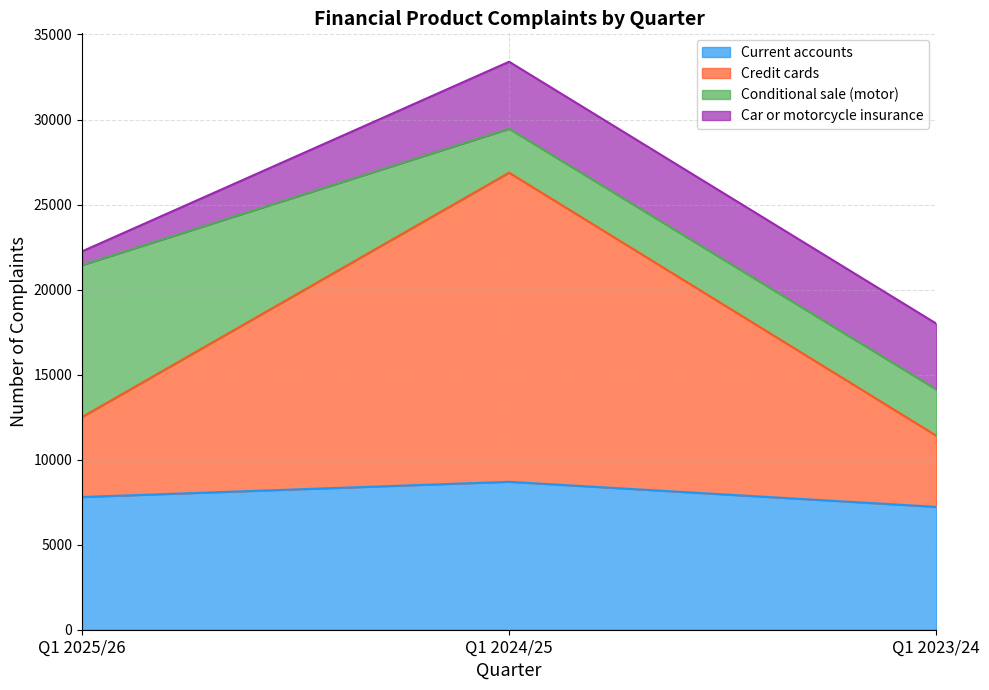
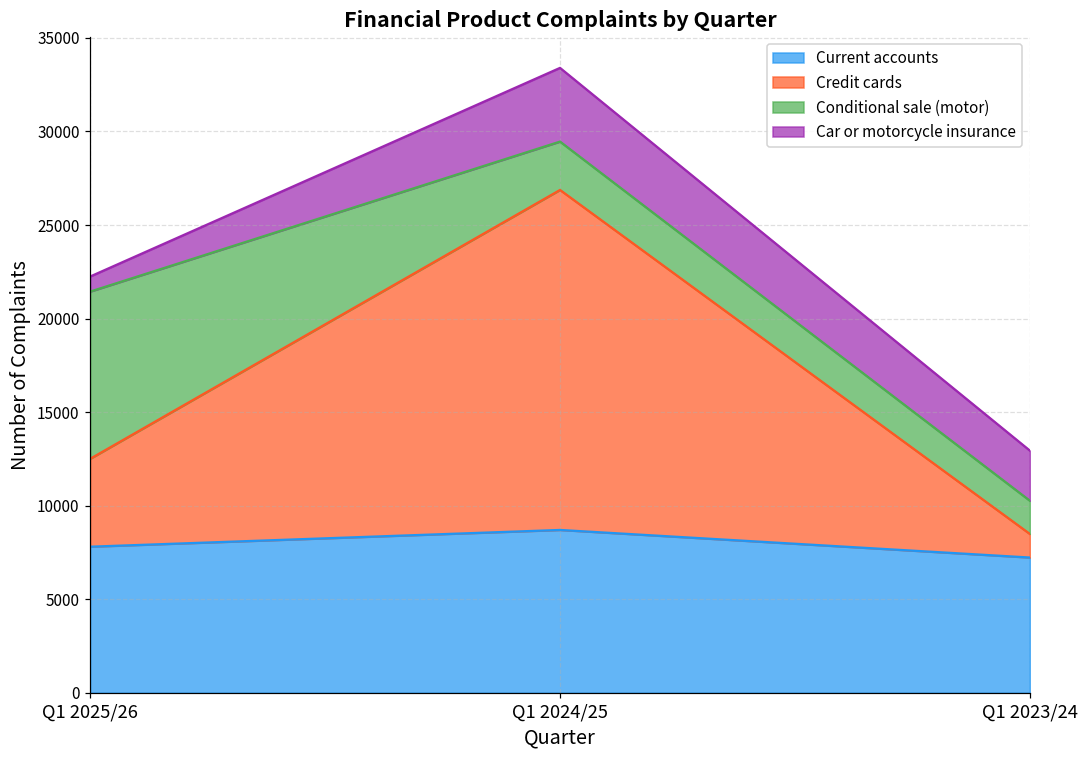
  {
    "Current accounts": {
      "Q1 2025/26": 7800,
      "Q1 2024/25": 8700,
      "Q1 2023/24": 7200
    },
    "Credit cards": {
      "Q1 2025/26": 4700,
      "Q1 2024/25": 18200,
-     "Q1 2023/24": 4200
+     "Q1 2023/24": 1300
    },
    "Conditional sale (motor)": {
      "Q1 2025/26": 8900,
      "Q1 2024/25": 2600,
-     "Q1 2023/24": 2700
+     "Q1 2023/24": 1800
    },
    "Car or motorcycle insurance": {
      "Q1 2025/26": 800,
      "Q1 2024/25": 3900,
-     "Q1 2023/24": 3900
+     "Q1 2023/24": 2700
    }
  }
